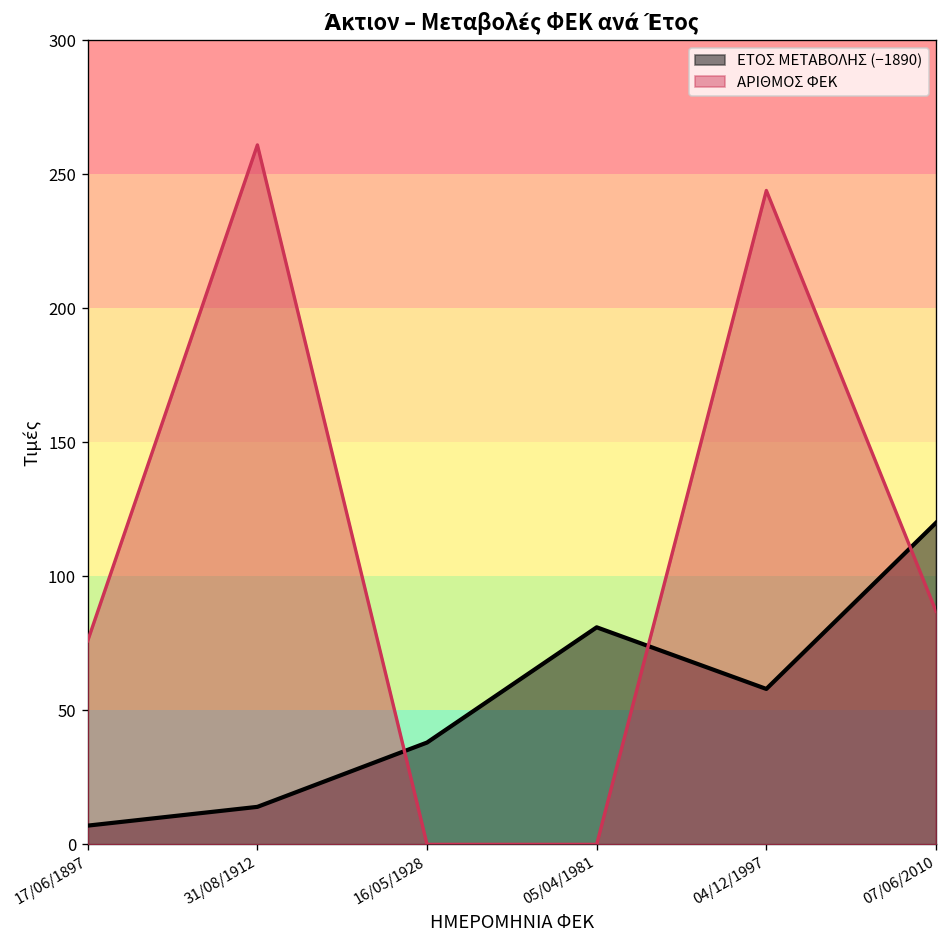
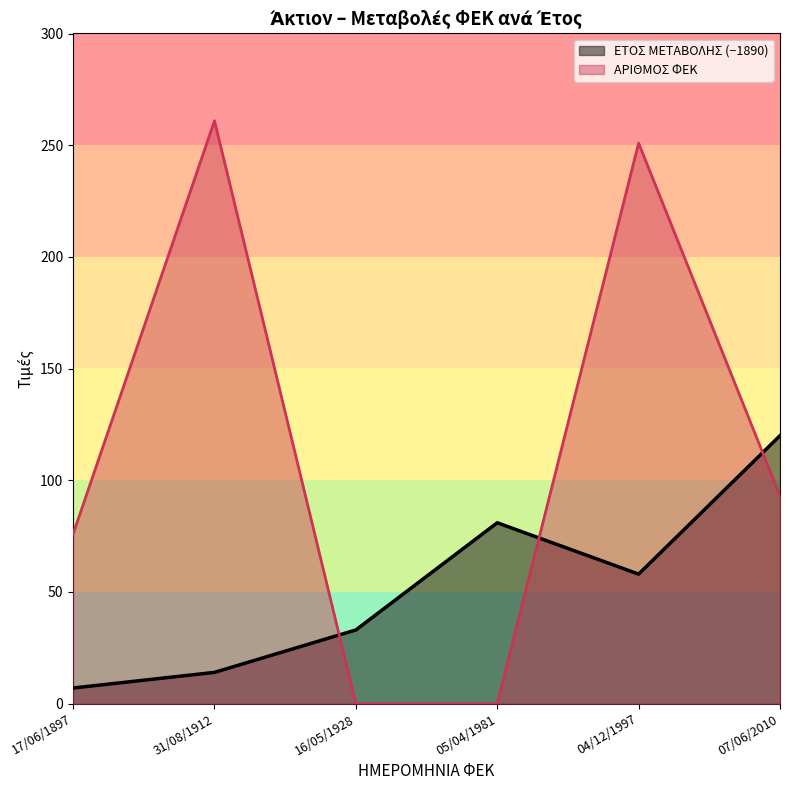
  {
    "ΕΤΟΣ ΜΕΤΑΒΟΛΗΣ (−1890)": {
      "17/06/1897": 7,
      "31/08/1912": 14,
-     "16/05/1928": 38,
+     "16/05/1928": 33,
      "05/04/1981": 81,
      "04/12/1997": 58,
      "07/06/2010": 120
    },
    "ΑΡΙΘΜΟΣ ΦΕΚ": {
      "17/06/1897": 76,
      "31/08/1912": 261,
      "16/05/1928": 0,
      "05/04/1981": 0,
-     "04/12/1997": 244,
-     "07/06/2010": 87
+     "04/12/1997": 251,
+     "07/06/2010": 93
    }
  }
